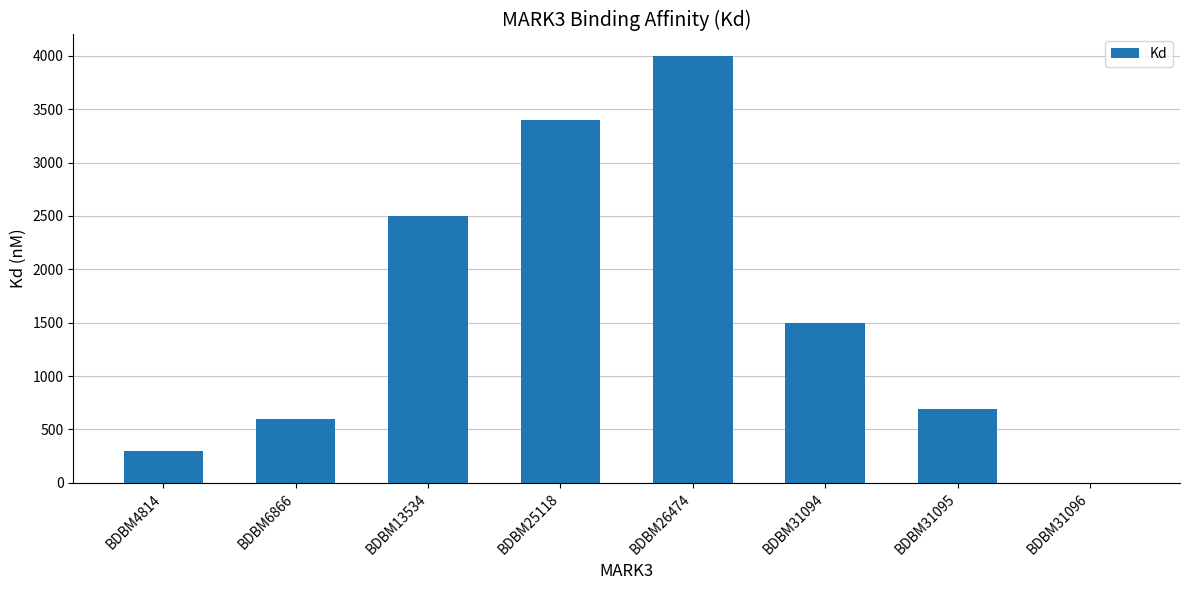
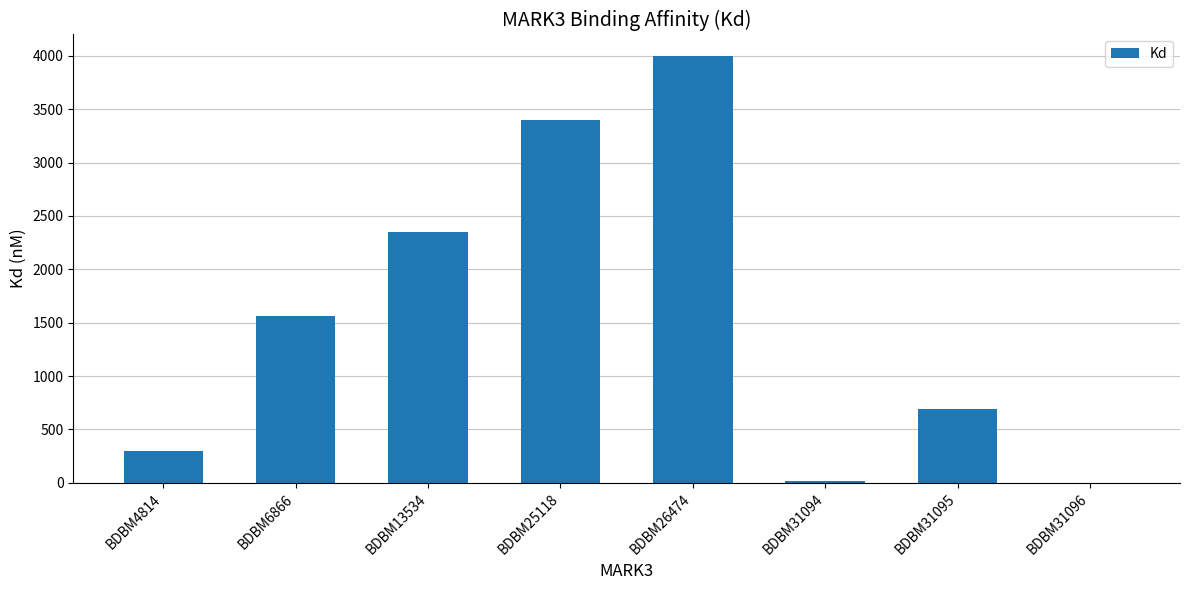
  {
    "BDBM4814": 300,
-   "BDBM6866": 600,
-   "BDBM13534": 2500,
+   "BDBM6866": 1570,
+   "BDBM13534": 2350,
    "BDBM25118": 3400,
    "BDBM26474": 4000,
-   "BDBM31094": 1500,
+   "BDBM31094": 20,
    "BDBM31095": 700
  }
